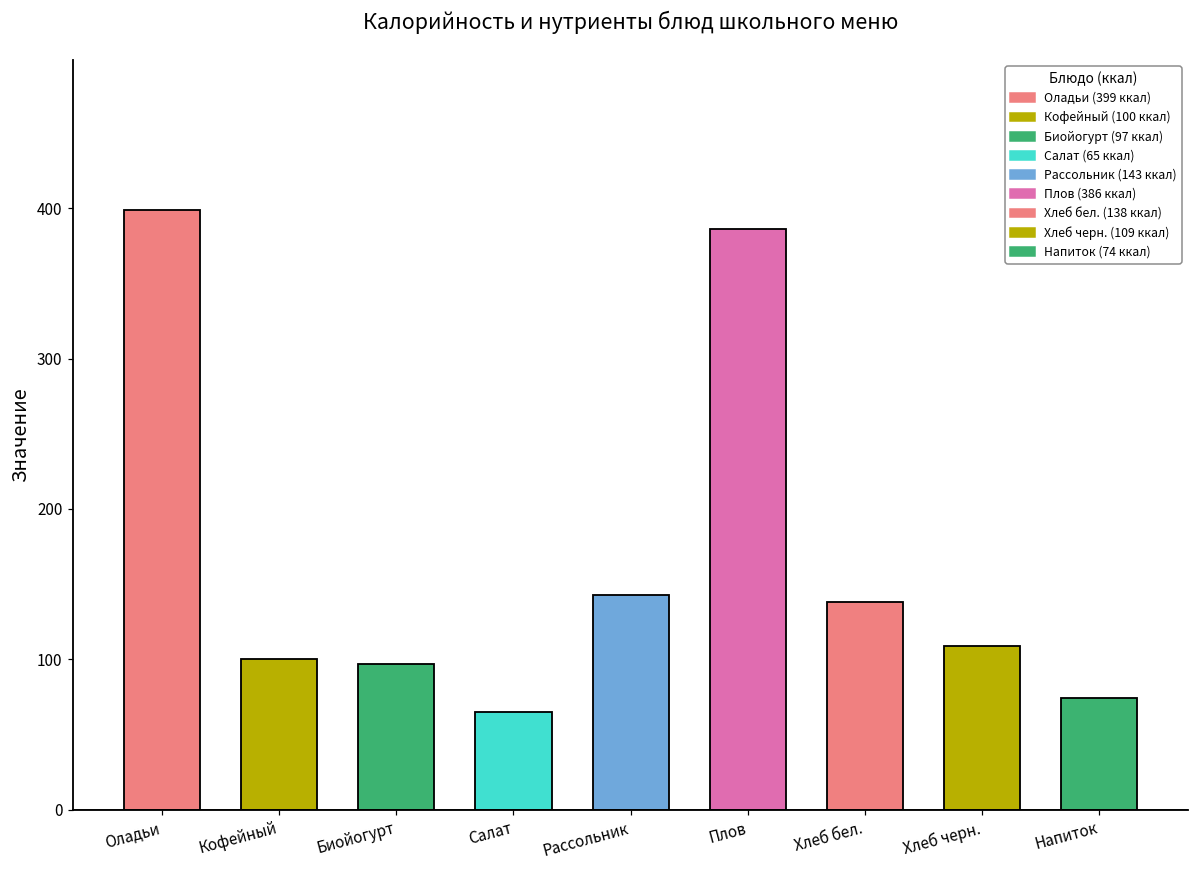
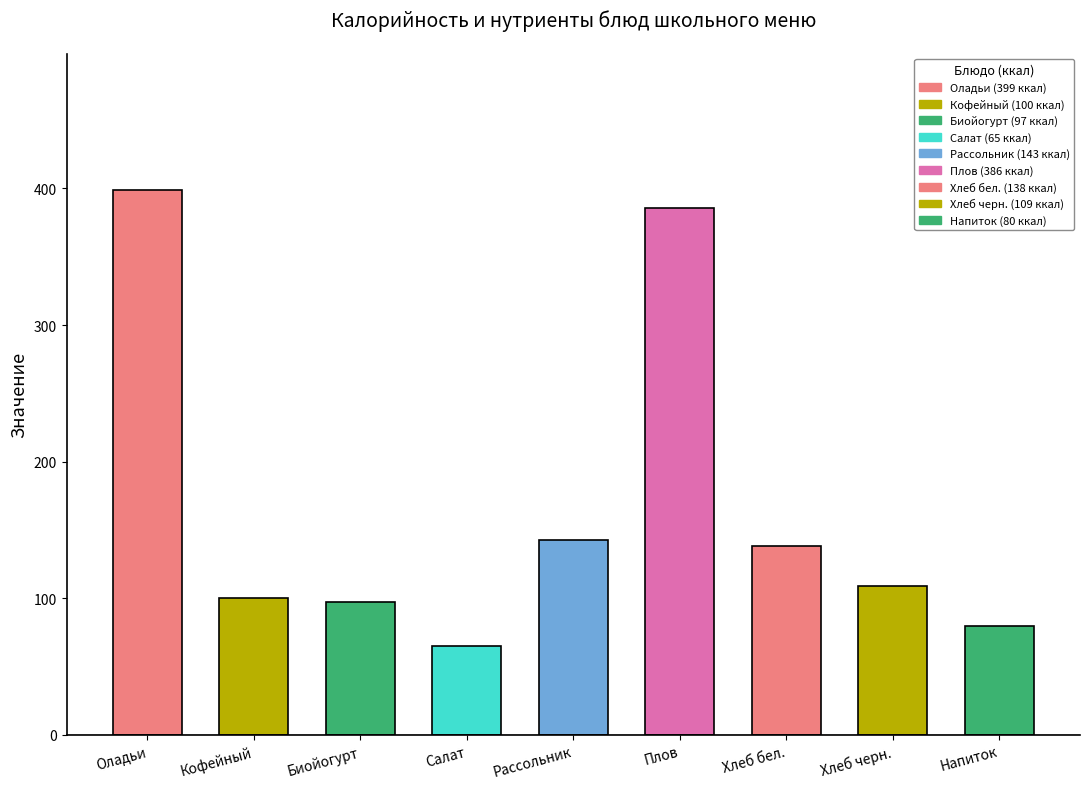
  {
    "Оладьи": 399,
    "Кофейный": 100,
    "Биойогурт": 97,
    "Салат": 65,
    "Рассольник": 143,
    "Плов": 386,
    "Хлеб бел.": 138,
    "Хлеб черн.": 109,
-   "Напиток": 74
+   "Напиток": 80
  }
